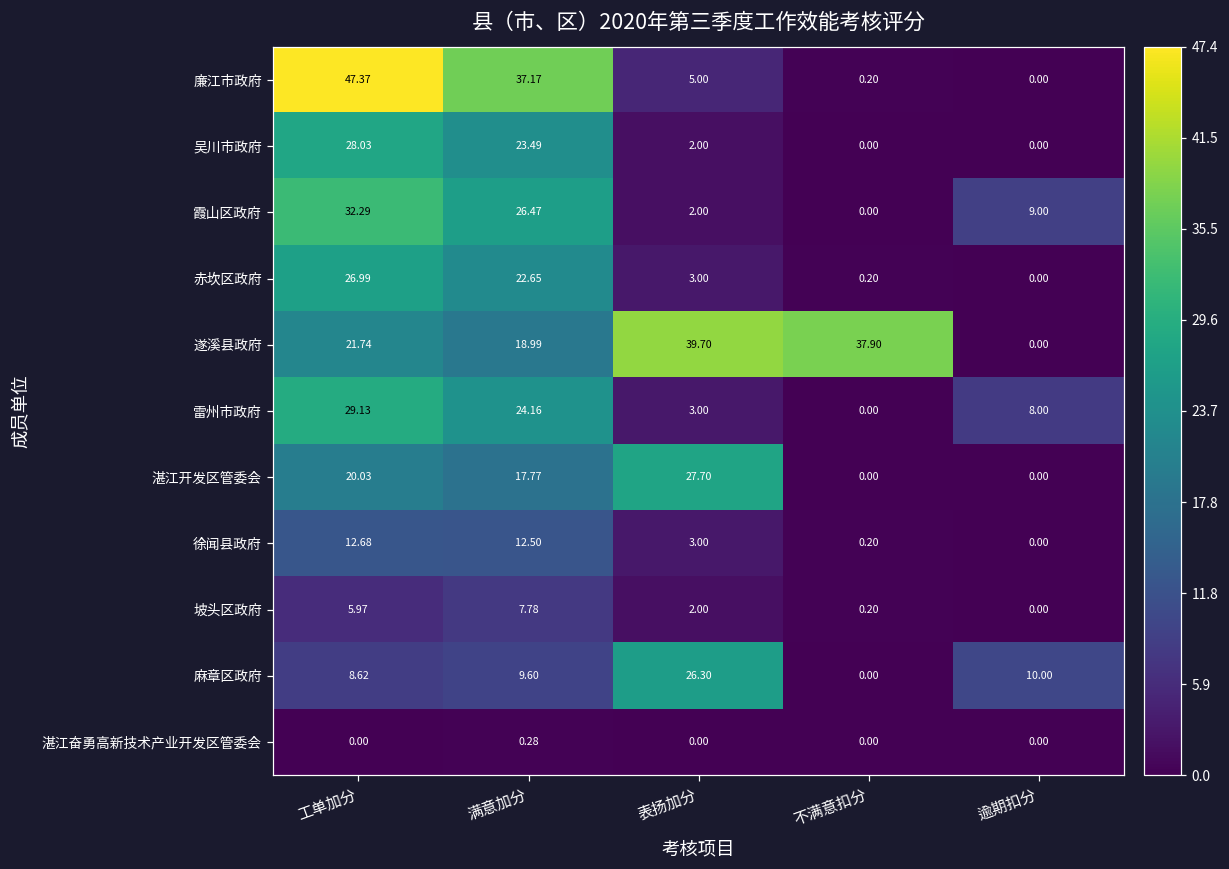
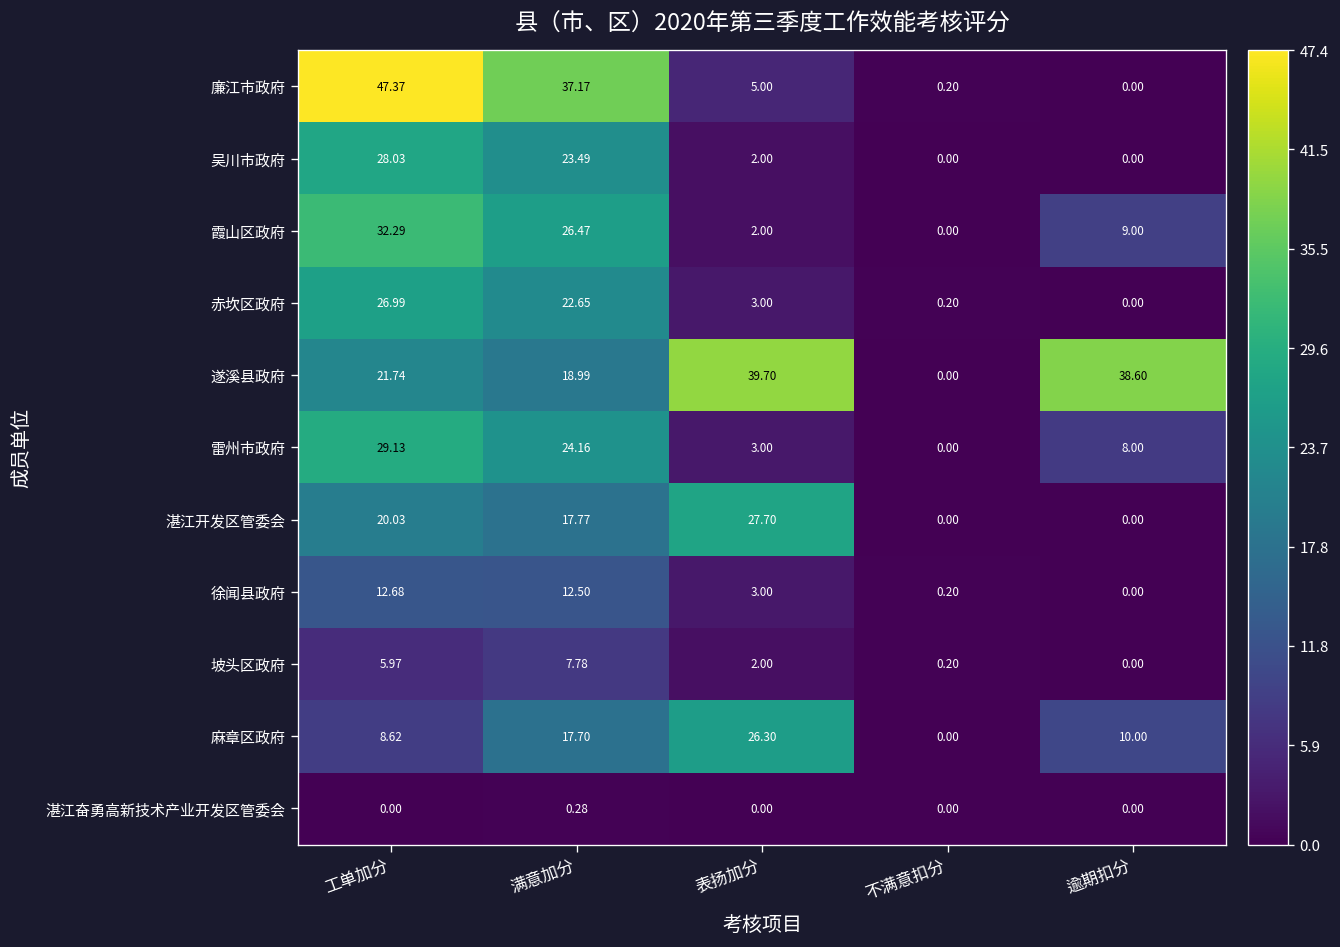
  {
    "廉江市政府": {
      "工单加分": 47.37,
      "满意加分": 37.17,
      "表扬加分": 5.00,
      "不满意扣分": 0.20,
      "逾期扣分": 0.00
    },
    "吴川市政府": {
      "工单加分": 28.03,
      "满意加分": 23.49,
      "表扬加分": 2.00,
      "不满意扣分": 0.00,
      "逾期扣分": 0.00
    },
    "霞山区政府": {
      "工单加分": 32.29,
      "满意加分": 26.47,
      "表扬加分": 2.00,
      "不满意扣分": 0.00,
      "逾期扣分": 9.00
    },
    "赤坎区政府": {
      "工单加分": 26.99,
      "满意加分": 22.65,
      "表扬加分": 3.00,
      "不满意扣分": 0.20,
      "逾期扣分": 0.00
    },
    "遂溪县政府": {
      "工单加分": 21.74,
      "满意加分": 18.99,
      "表扬加分": 39.70,
-     "不满意扣分": 37.90,
-     "逾期扣分": 0.00
+     "不满意扣分": 0.00,
+     "逾期扣分": 38.60
    },
    "雷州市政府": {
      "工单加分": 29.13,
      "满意加分": 24.16,
      "表扬加分": 3.00,
      "不满意扣分": 0.00,
      "逾期扣分": 8.00
    },
    "湛江开发区管委会": {
      "工单加分": 20.03,
      "满意加分": 17.77,
      "表扬加分": 27.70,
      "不满意扣分": 0.00,
      "逾期扣分": 0.00
    },
    "徐闻县政府": {
      "工单加分": 12.68,
      "满意加分": 12.50,
      "表扬加分": 3.00,
      "不满意扣分": 0.20,
      "逾期扣分": 0.00
    },
    "坡头区政府": {
      "工单加分": 5.97,
      "满意加分": 7.78,
      "表扬加分": 2.00,
      "不满意扣分": 0.20,
      "逾期扣分": 0.00
    },
    "麻章区政府": {
      "工单加分": 8.62,
-     "满意加分": 9.60,
+     "满意加分": 17.70,
      "表扬加分": 26.30,
      "不满意扣分": 0.00,
      "逾期扣分": 10.00
    },
    "湛江奋勇高新技术产业开发区管委会": {
      "工单加分": 0.00,
      "满意加分": 0.28,
      "表扬加分": 0.00,
      "不满意扣分": 0.00,
      "逾期扣分": 0.00
    }
  }
